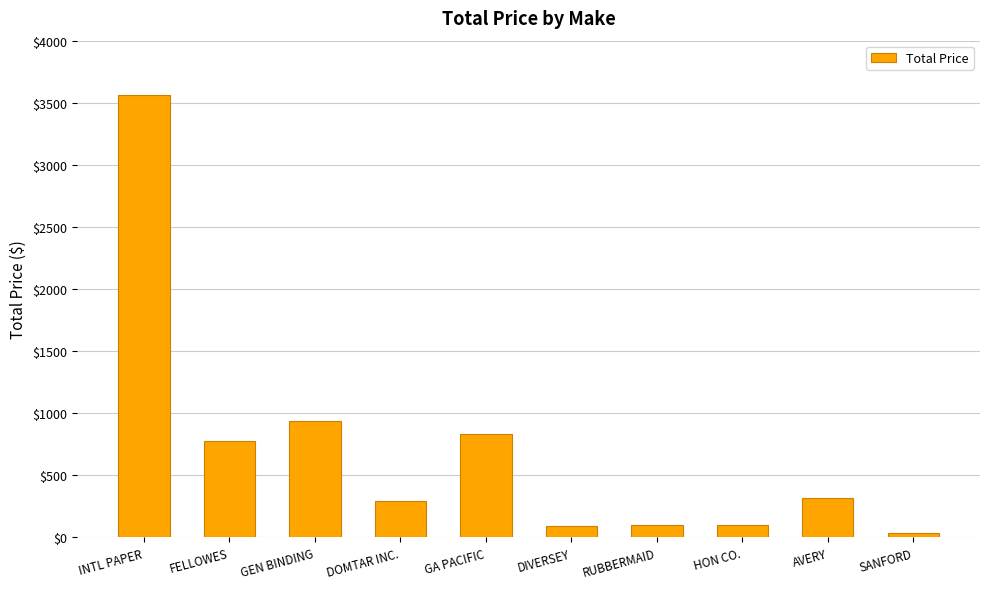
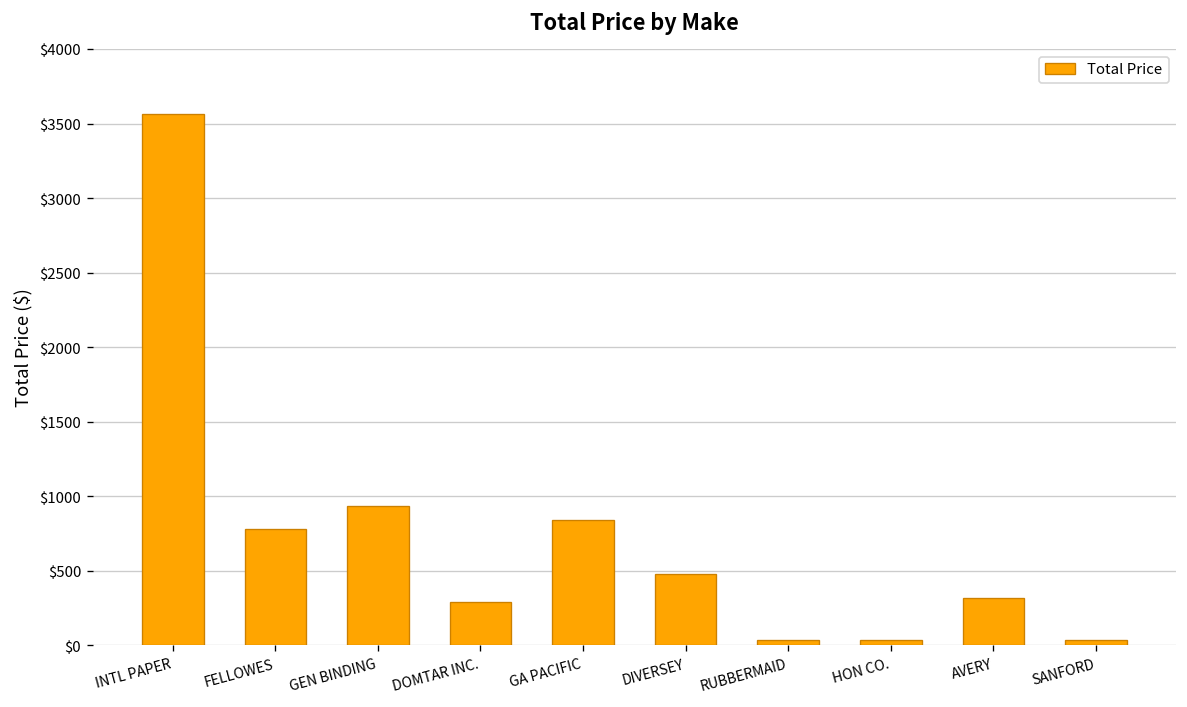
  {
    "INTL PAPER": "$3570",
    "FELLOWES": "$780",
    "GEN BINDING": "$940",
    "DOMTAR INC.": "$290",
    "GA PACIFIC": "$840",
-   "DIVERSEY": "$90",
-   "RUBBERMAID": "$100",
-   "HON CO.": "$100",
+   "DIVERSEY": "$480",
+   "RUBBERMAID": "$40",
+   "HON CO.": "$30",
    "AVERY": "$320",
    "SANFORD": "$30"
  }
